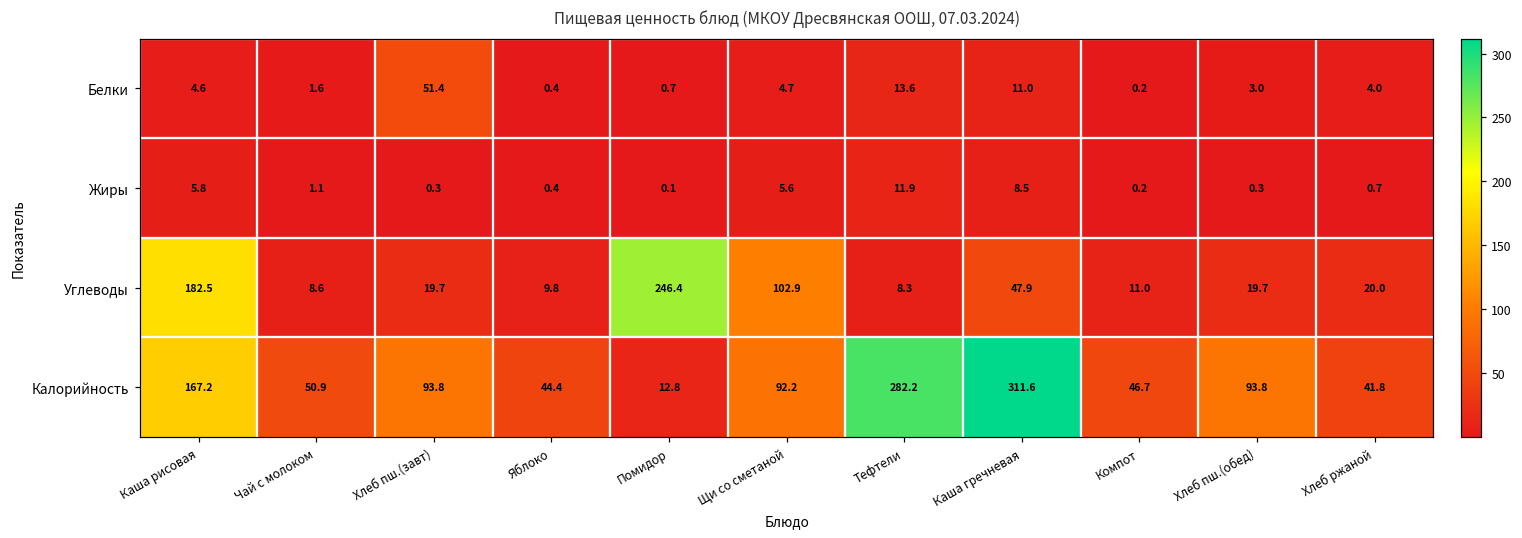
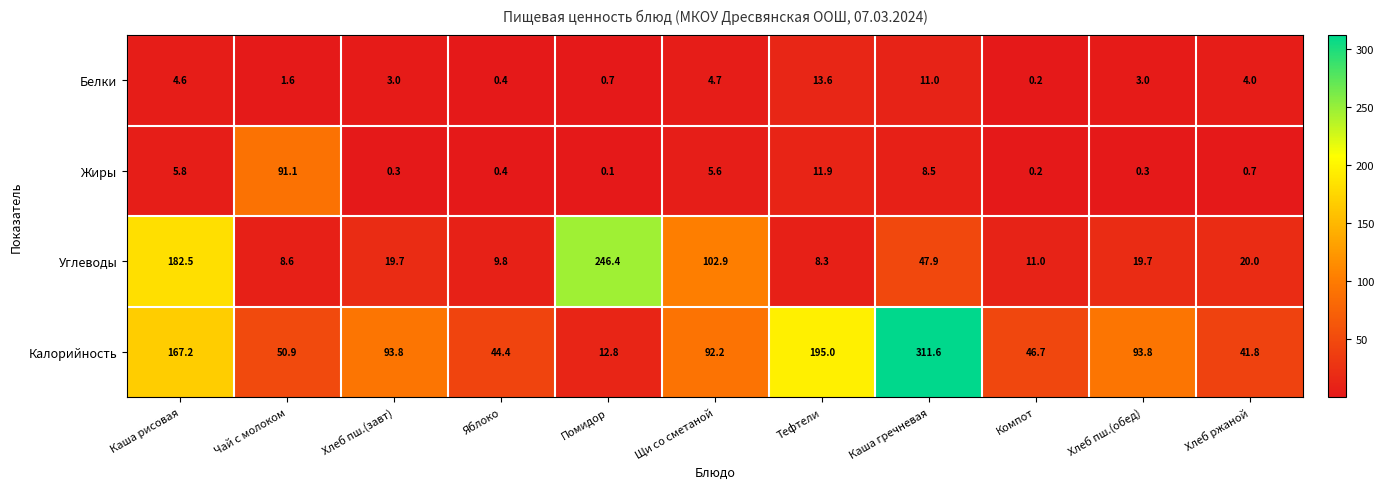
  {
    "Белки": {
      "Каша рисовая": 4.6,
      "Чай с молоком": 1.6,
-     "Хлеб пш.(завт)": 51.4,
+     "Хлеб пш.(завт)": 3.0,
      "Яблоко": 0.4,
      "Помидор": 0.7,
      "Щи со сметаной": 4.7,
      "Тефтели": 13.6,
      "Каша гречневая": 11.0,
      "Компот": 0.2,
      "Хлеб пш.(обед)": 3.0,
      "Хлеб ржаной": 4.0
    },
    "Жиры": {
      "Каша рисовая": 5.8,
-     "Чай с молоком": 1.1,
+     "Чай с молоком": 91.1,
      "Хлеб пш.(завт)": 0.3,
      "Яблоко": 0.4,
      "Помидор": 0.1,
      "Щи со сметаной": 5.6,
      "Тефтели": 11.9,
      "Каша гречневая": 8.5,
      "Компот": 0.2,
      "Хлеб пш.(обед)": 0.3,
      "Хлеб ржаной": 0.7
    },
    "Углеводы": {
      "Каша рисовая": 182.5,
      "Чай с молоком": 8.6,
      "Хлеб пш.(завт)": 19.7,
      "Яблоко": 9.8,
      "Помидор": 246.4,
      "Щи со сметаной": 102.9,
      "Тефтели": 8.3,
      "Каша гречневая": 47.9,
      "Компот": 11.0,
      "Хлеб пш.(обед)": 19.7,
      "Хлеб ржаной": 20.0
    },
    "Калорийность": {
      "Каша рисовая": 167.2,
      "Чай с молоком": 50.9,
      "Хлеб пш.(завт)": 93.8,
      "Яблоко": 44.4,
      "Помидор": 12.8,
      "Щи со сметаной": 92.2,
-     "Тефтели": 282.2,
+     "Тефтели": 195.0,
      "Каша гречневая": 311.6,
      "Компот": 46.7,
      "Хлеб пш.(обед)": 93.8,
      "Хлеб ржаной": 41.8
    }
  }
